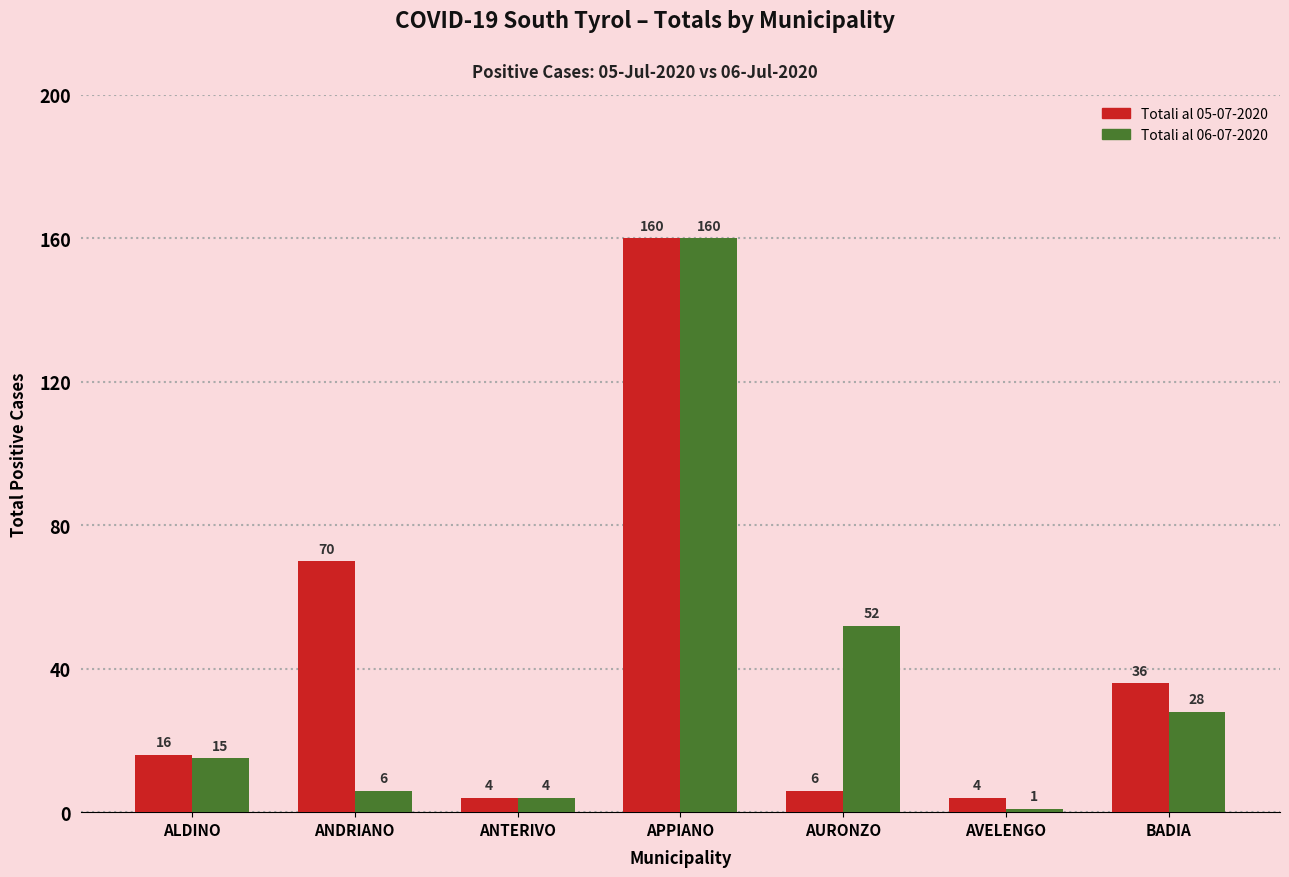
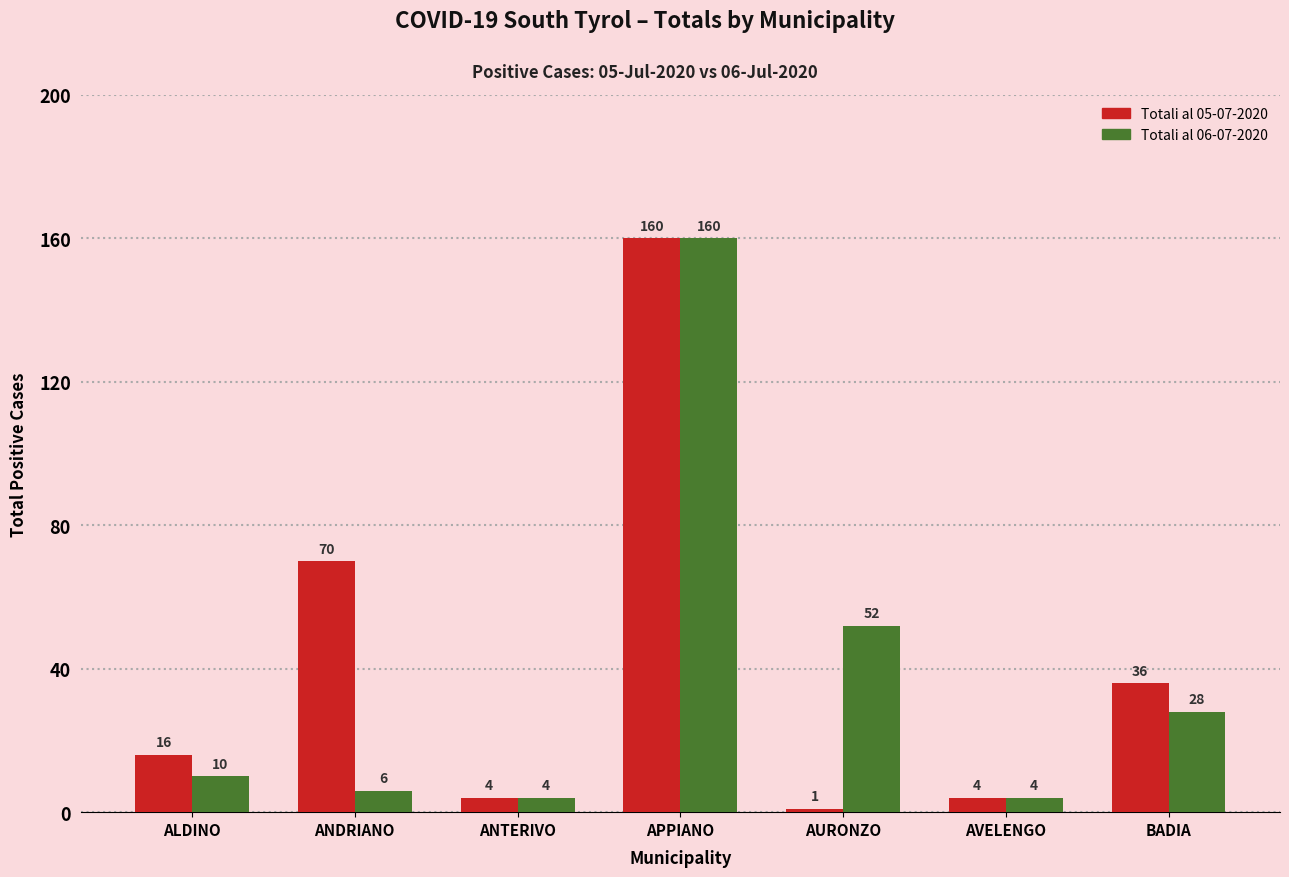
  {
    "Totali al 05-07-2020": {
      "ALDINO": 16,
      "ANDRIANO": 70,
      "ANTERIVO": 4,
      "APPIANO": 160,
-     "AURONZO": 6,
+     "AURONZO": 1,
      "AVELENGO": 4,
      "BADIA": 36
    },
    "Totali al 06-07-2020": {
-     "ALDINO": 15,
+     "ALDINO": 10,
      "ANDRIANO": 6,
      "ANTERIVO": 4,
      "APPIANO": 160,
      "AURONZO": 52,
-     "AVELENGO": 1,
+     "AVELENGO": 4,
      "BADIA": 28
    }
  }
